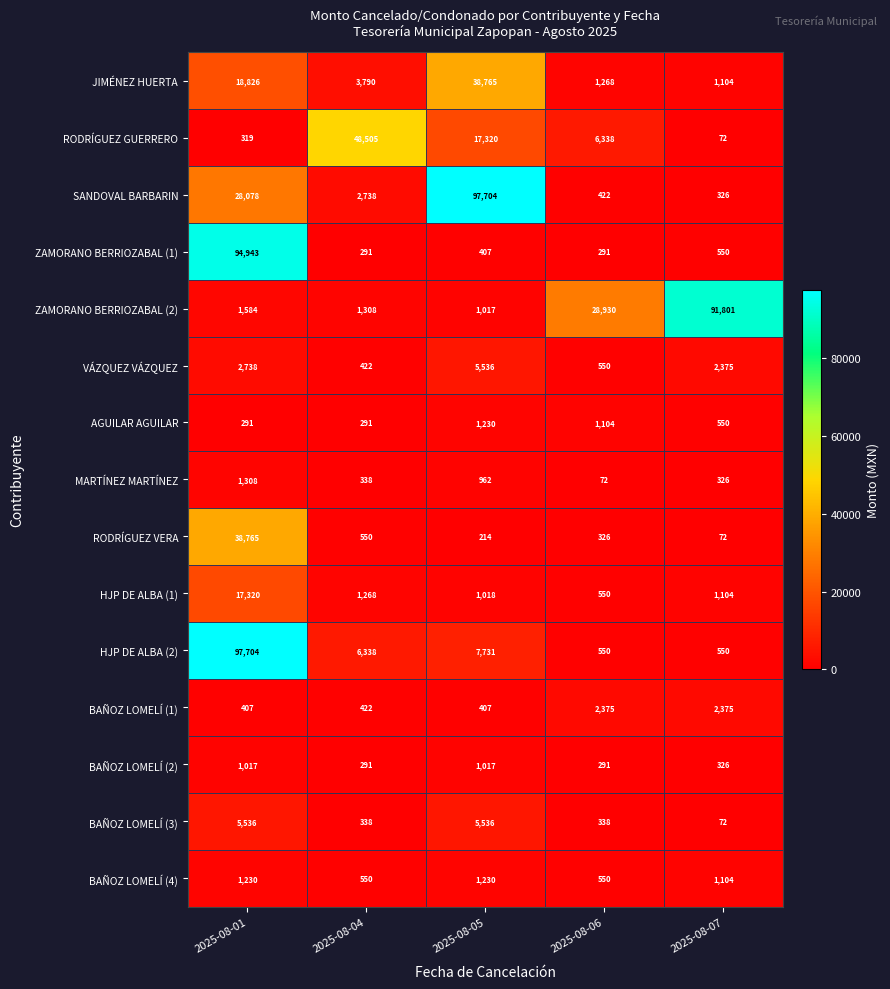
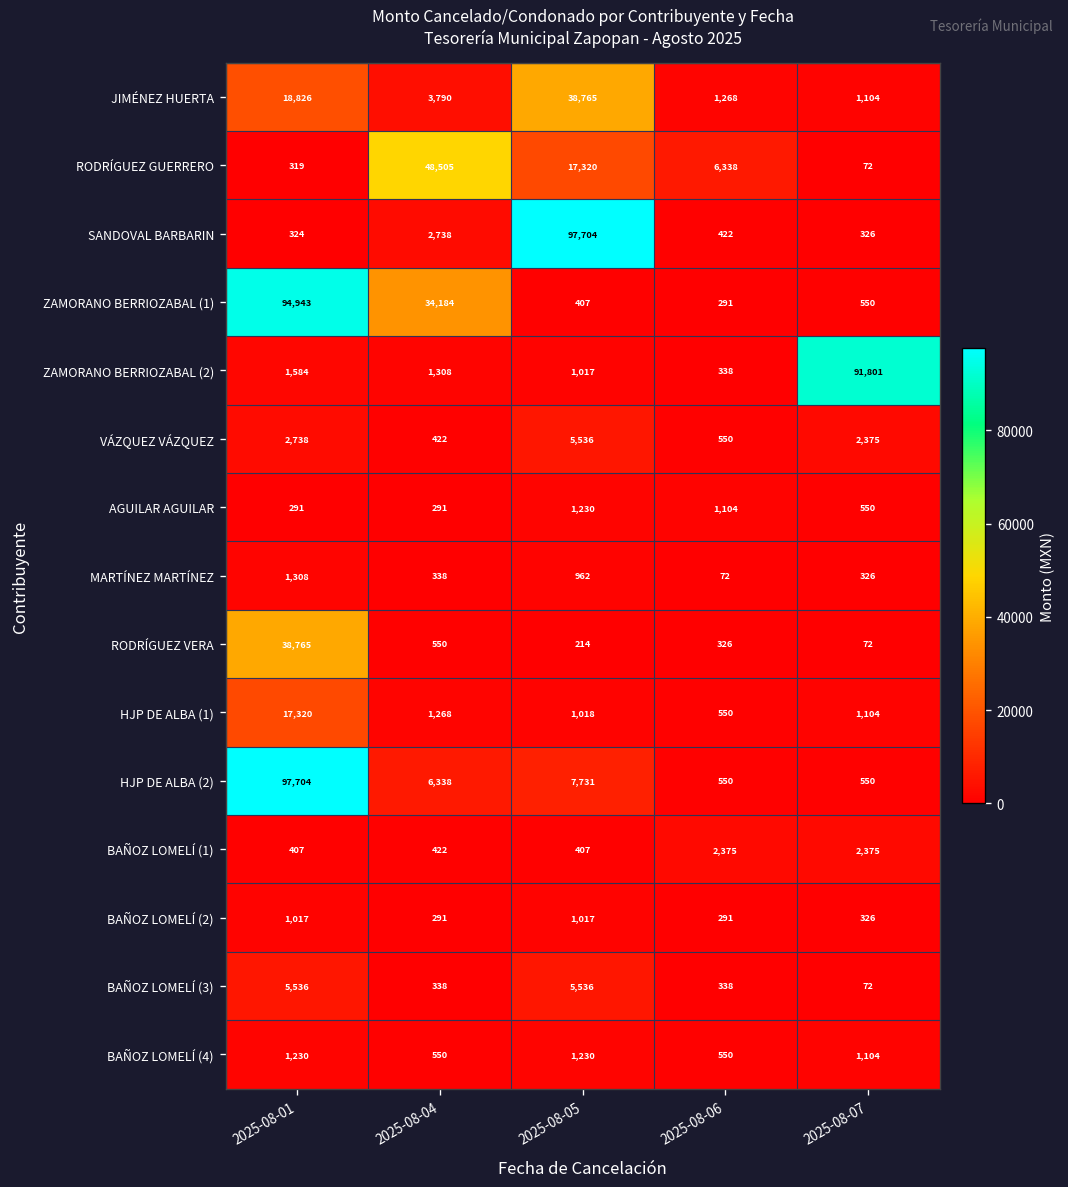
  {
    "JIMÉNEZ HUERTA": {
      "2025-08-01": "18,826",
      "2025-08-04": "3,790",
      "2025-08-05": "38,765",
      "2025-08-06": "1,268",
      "2025-08-07": "1,104"
    },
    "RODRÍGUEZ GUERRERO": {
      "2025-08-01": "319",
      "2025-08-04": "48,505",
      "2025-08-05": "17,320",
      "2025-08-06": "6,338",
      "2025-08-07": "72"
    },
    "SANDOVAL BARBARIN": {
-     "2025-08-01": "28,078",
+     "2025-08-01": "324",
      "2025-08-04": "2,738",
      "2025-08-05": "97,704",
      "2025-08-06": "422",
      "2025-08-07": "326"
    },
    "ZAMORANO BERRIOZABAL (1)": {
      "2025-08-01": "94,943",
-     "2025-08-04": "291",
+     "2025-08-04": "34,184",
      "2025-08-05": "407",
      "2025-08-06": "291",
      "2025-08-07": "550"
    },
    "ZAMORANO BERRIOZABAL (2)": {
      "2025-08-01": "1,584",
      "2025-08-04": "1,308",
      "2025-08-05": "1,017",
-     "2025-08-06": "28,930",
+     "2025-08-06": "338",
      "2025-08-07": "91,801"
    },
    "VÁZQUEZ VÁZQUEZ": {
      "2025-08-01": "2,738",
      "2025-08-04": "422",
      "2025-08-05": "5,536",
      "2025-08-06": "550",
      "2025-08-07": "2,375"
    },
    "AGUILAR AGUILAR": {
      "2025-08-01": "291",
      "2025-08-04": "291",
      "2025-08-05": "1,230",
      "2025-08-06": "1,104",
      "2025-08-07": "550"
    },
    "MARTÍNEZ MARTÍNEZ": {
      "2025-08-01": "1,308",
      "2025-08-04": "338",
      "2025-08-05": "962",
      "2025-08-06": "72",
      "2025-08-07": "326"
    },
    "RODRÍGUEZ VERA": {
      "2025-08-01": "38,765",
      "2025-08-04": "550",
      "2025-08-05": "214",
      "2025-08-06": "326",
      "2025-08-07": "72"
    },
    "HJP DE ALBA (1)": {
      "2025-08-01": "17,320",
      "2025-08-04": "1,268",
      "2025-08-05": "1,018",
      "2025-08-06": "550",
      "2025-08-07": "1,104"
    },
    "HJP DE ALBA (2)": {
      "2025-08-01": "97,704",
      "2025-08-04": "6,338",
      "2025-08-05": "7,731",
      "2025-08-06": "550",
      "2025-08-07": "550"
    },
    "BAÑOZ LOMELÍ (1)": {
      "2025-08-01": "407",
      "2025-08-04": "422",
      "2025-08-05": "407",
      "2025-08-06": "2,375",
      "2025-08-07": "2,375"
    },
    "BAÑOZ LOMELÍ (2)": {
      "2025-08-01": "1,017",
      "2025-08-04": "291",
      "2025-08-05": "1,017",
      "2025-08-06": "291",
      "2025-08-07": "326"
    },
    "BAÑOZ LOMELÍ (3)": {
      "2025-08-01": "5,536",
      "2025-08-04": "338",
      "2025-08-05": "5,536",
      "2025-08-06": "338",
      "2025-08-07": "72"
    },
    "BAÑOZ LOMELÍ (4)": {
      "2025-08-01": "1,230",
      "2025-08-04": "550",
      "2025-08-05": "1,230",
      "2025-08-06": "550",
      "2025-08-07": "1,104"
    }
  }
